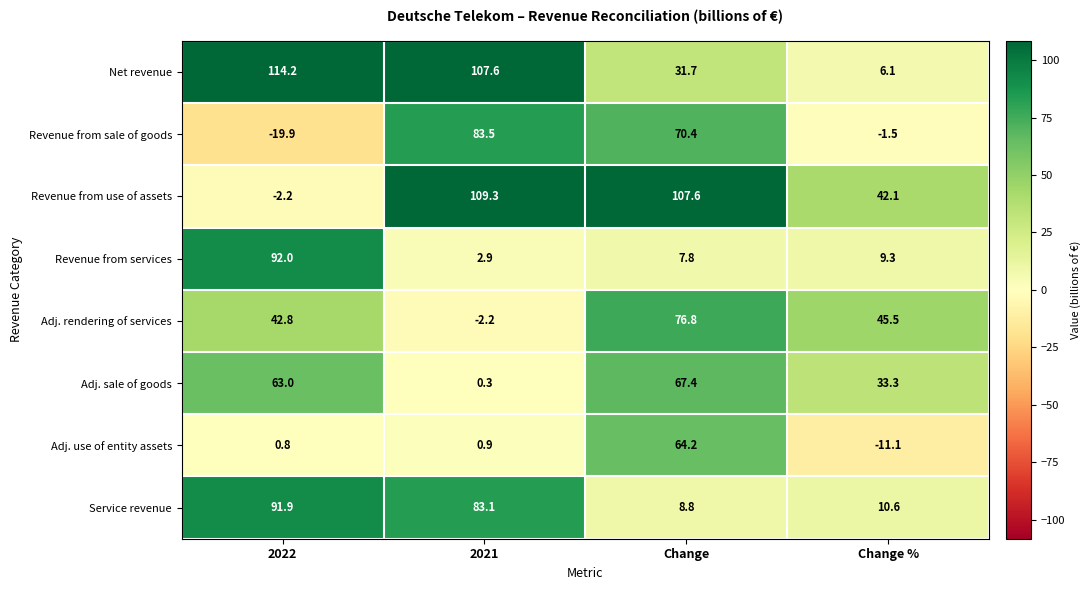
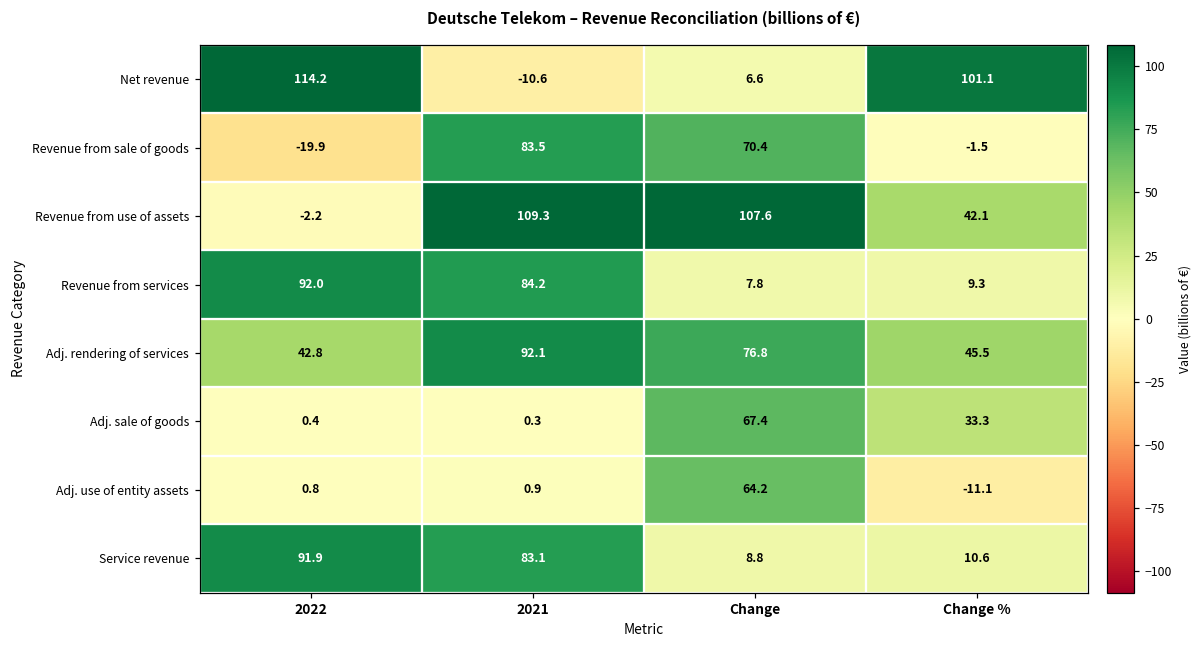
  {
    "Net revenue": {
      "2022": 114.2,
-     "2021": 107.6,
-     "Change": 31.7,
-     "Change %": 6.1
+     "2021": -10.6,
+     "Change": 6.6,
+     "Change %": 101.1
    },
    "Revenue from sale of goods": {
      "2022": -19.9,
      "2021": 83.5,
      "Change": 70.4,
      "Change %": -1.5
    },
    "Revenue from use of assets": {
      "2022": -2.2,
      "2021": 109.3,
      "Change": 107.6,
      "Change %": 42.1
    },
    "Revenue from services": {
      "2022": 92.0,
-     "2021": 2.9,
+     "2021": 84.2,
      "Change": 7.8,
      "Change %": 9.3
    },
    "Adj. rendering of services": {
      "2022": 42.8,
-     "2021": -2.2,
+     "2021": 92.1,
      "Change": 76.8,
      "Change %": 45.5
    },
    "Adj. sale of goods": {
-     "2022": 63.0,
+     "2022": 0.4,
      "2021": 0.3,
      "Change": 67.4,
      "Change %": 33.3
    },
    "Adj. use of entity assets": {
      "2022": 0.8,
      "2021": 0.9,
      "Change": 64.2,
      "Change %": -11.1
    },
    "Service revenue": {
      "2022": 91.9,
      "2021": 83.1,
      "Change": 8.8,
      "Change %": 10.6
    }
  }
